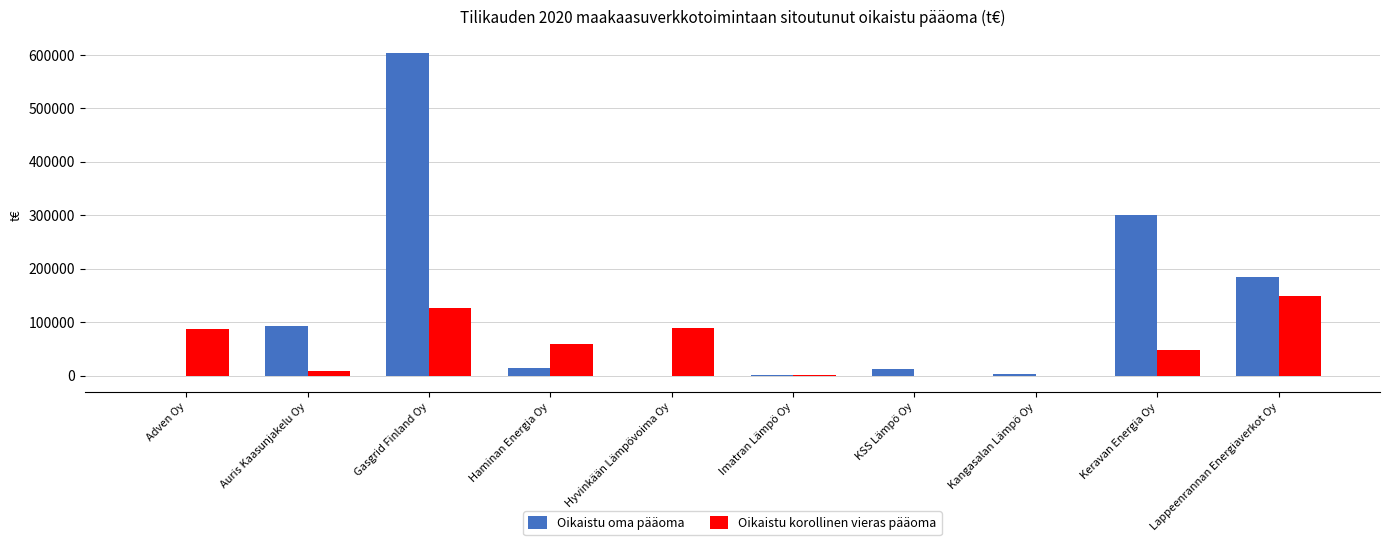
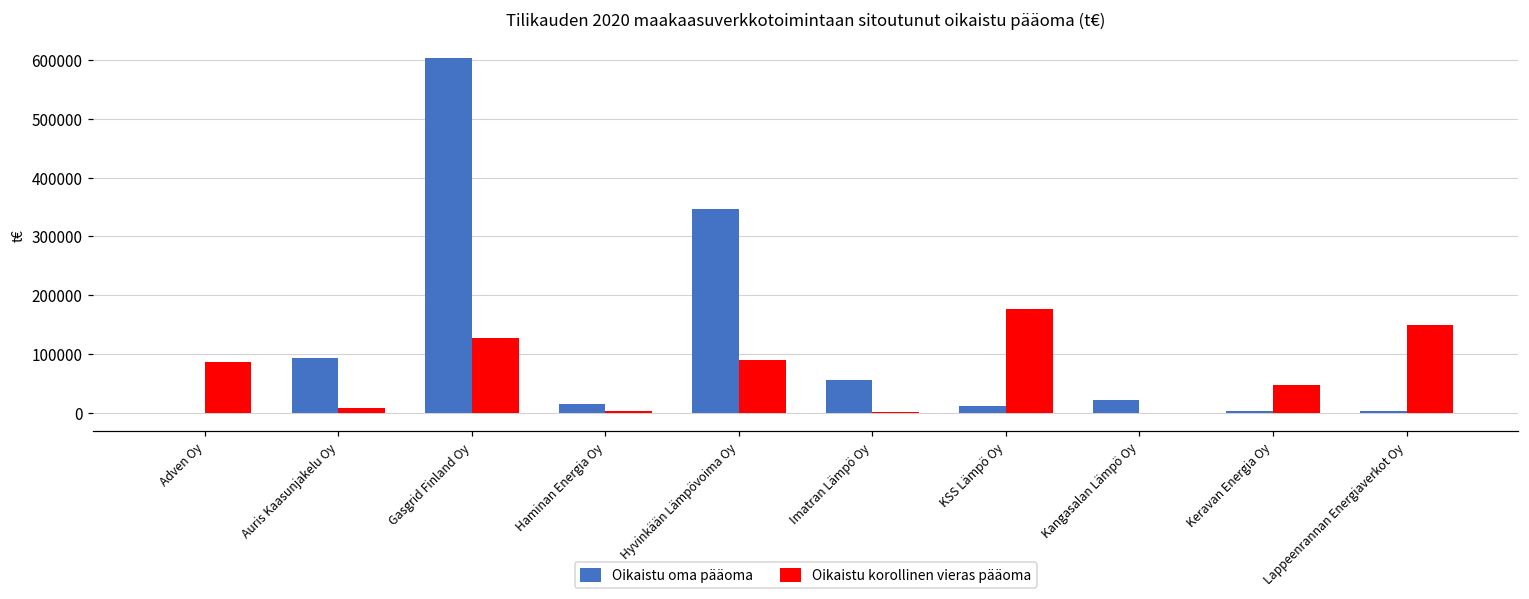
  {
    "Oikaistu oma pääoma": {
      "Auris Kaasunjakelu Oy": 90000,
      "Gasgrid Finland Oy": 600000,
      "Haminan Energia Oy": 10000,
-     "Hyvinkään Lämpövoima Oy": 0,
-     "Imatran Lämpö Oy": 0,
+     "Hyvinkään Lämpövoima Oy": 350000,
+     "Imatran Lämpö Oy": 60000,
      "KSS Lämpö Oy": 10000,
-     "Kangasalan Lämpö Oy": 0,
-     "Keravan Energia Oy": 300000,
-     "Lappeenrannan Energiaverkot Oy": 180000
+     "Kangasalan Lämpö Oy": 20000,
+     "Keravan Energia Oy": 0,
+     "Lappeenrannan Energiaverkot Oy": 0
    },
    "Oikaistu korollinen vieras pääoma": {
      "Adven Oy": 90000,
      "Auris Kaasunjakelu Oy": 10000,
      "Gasgrid Finland Oy": 130000,
-     "Haminan Energia Oy": 60000,
+     "Haminan Energia Oy": 0,
      "Hyvinkään Lämpövoima Oy": 90000,
-     "KSS Lämpö Oy": 0,
+     "KSS Lämpö Oy": 180000,
      "Keravan Energia Oy": 50000,
      "Lappeenrannan Energiaverkot Oy": 150000
    }
  }
